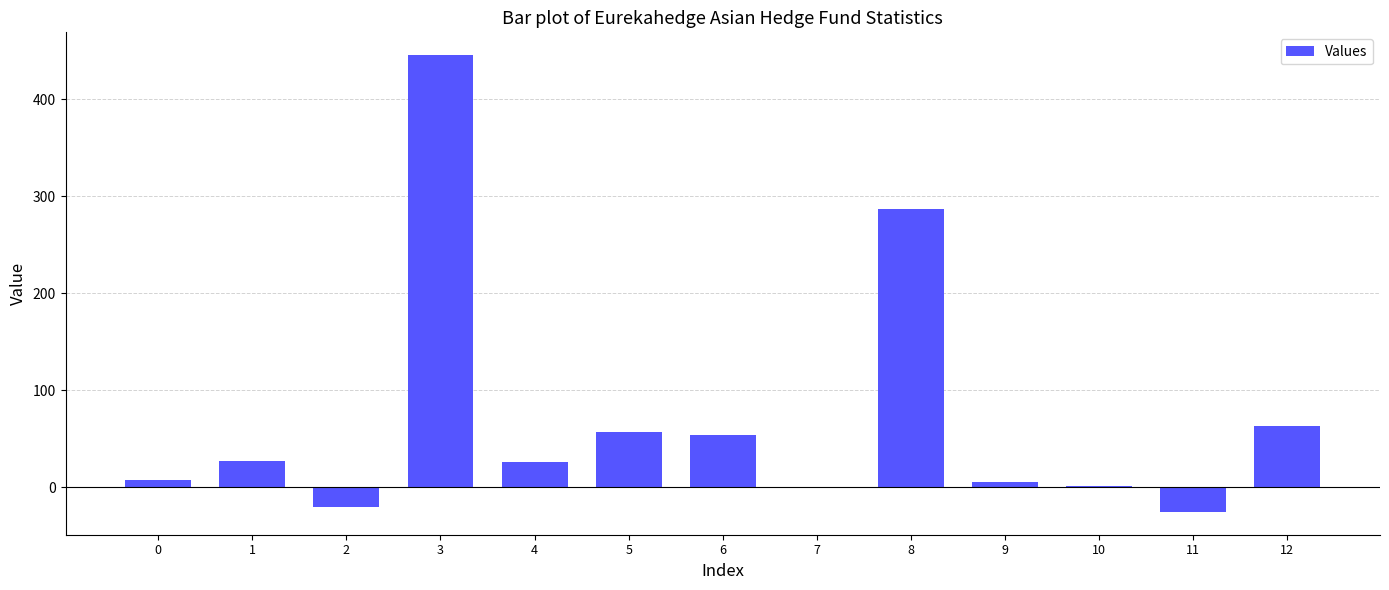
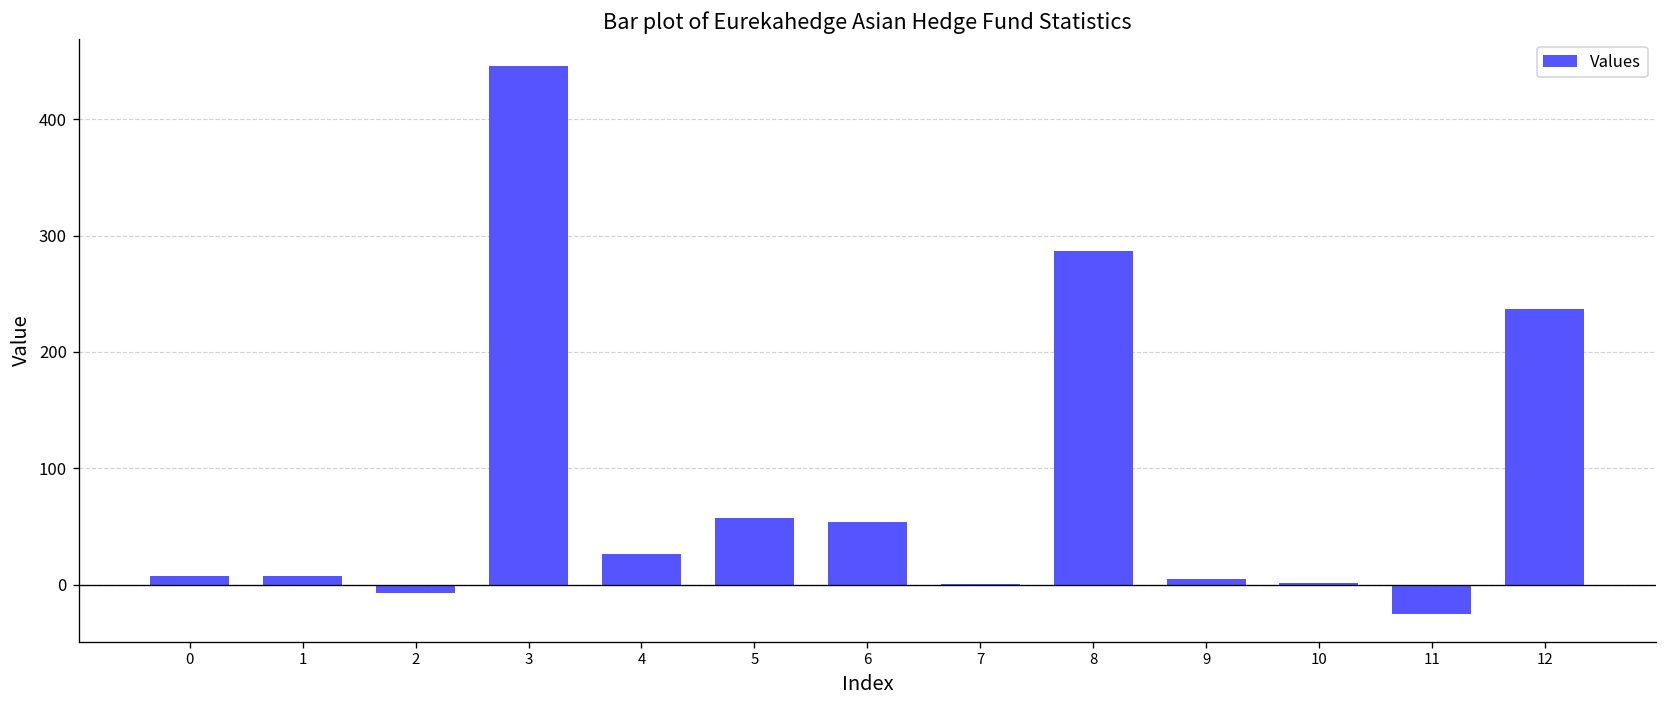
  {
    "0": 10,
-   "1": 30,
-   "2": -20,
+   "1": 10,
+   "2": -10,
    "3": 450,
    "4": 30,
    "5": 60,
    "6": 50,
    "8": 290,
    "9": 0,
    "11": -30,
-   "12": 60
+   "12": 240
  }
